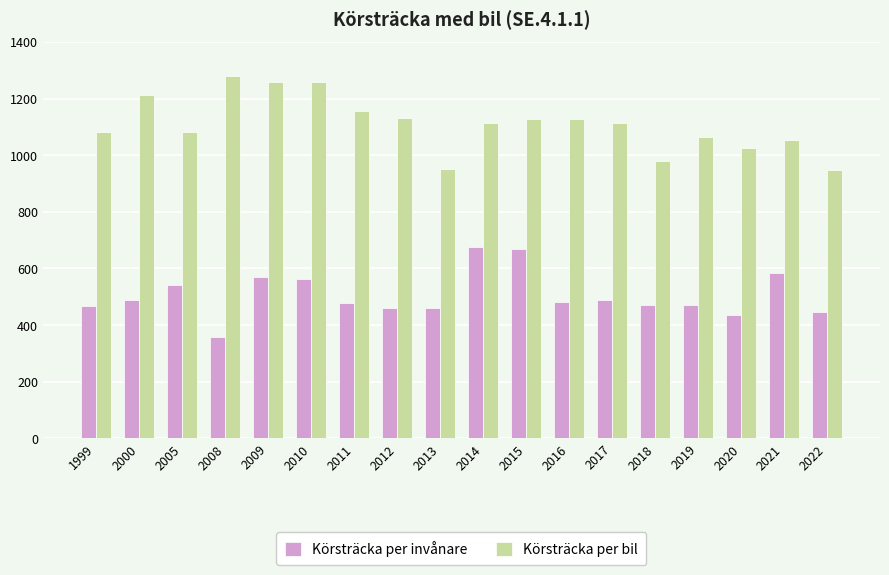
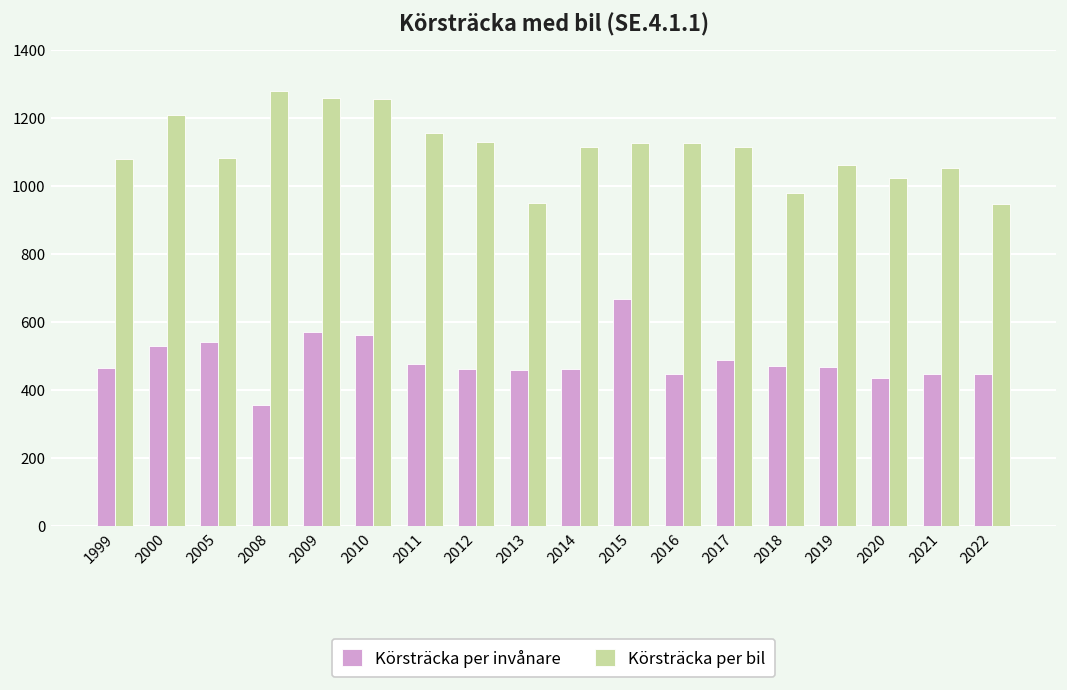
  {
    "Körsträcka per invånare": {
      "1999": 470,
-     "2000": 490,
+     "2000": 530,
      "2005": 540,
      "2008": 360,
      "2009": 570,
      "2010": 560,
      "2011": 480,
      "2012": 460,
      "2013": 460,
-     "2014": 670,
+     "2014": 460,
      "2015": 670,
-     "2016": 480,
+     "2016": 450,
      "2017": 490,
      "2018": 470,
      "2019": 470,
      "2020": 430,
-     "2021": 580,
+     "2021": 450,
      "2022": 450
    },
    "Körsträcka per bil": {
      "1999": 1080,
      "2000": 1210,
      "2005": 1080,
      "2008": 1280,
      "2009": 1260,
      "2010": 1260,
      "2011": 1160,
      "2012": 1130,
      "2013": 950,
      "2014": 1110,
      "2015": 1130,
      "2016": 1130,
      "2017": 1110,
      "2018": 980,
      "2019": 1060,
      "2020": 1030,
      "2021": 1060,
      "2022": 950
    }
  }
